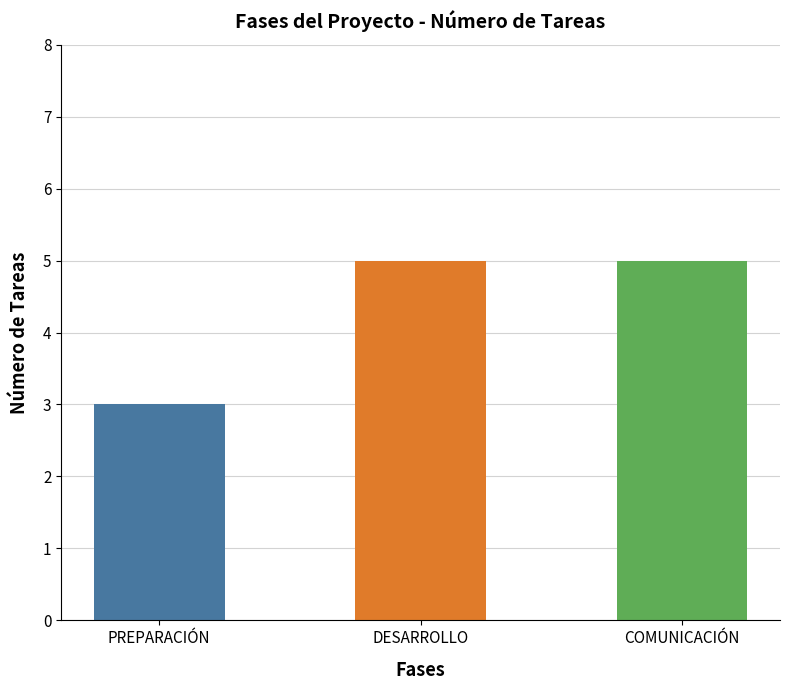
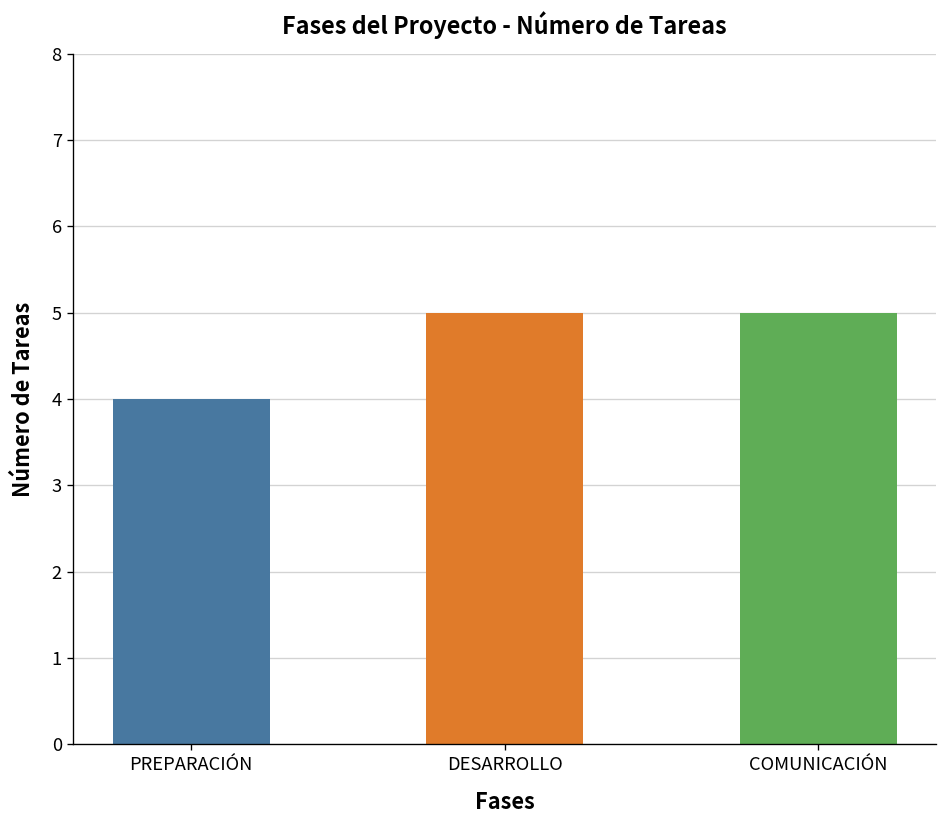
  {
-   "PREPARACIÓN": 3,
+   "PREPARACIÓN": 4,
    "DESARROLLO": 5,
    "COMUNICACIÓN": 5
  }
